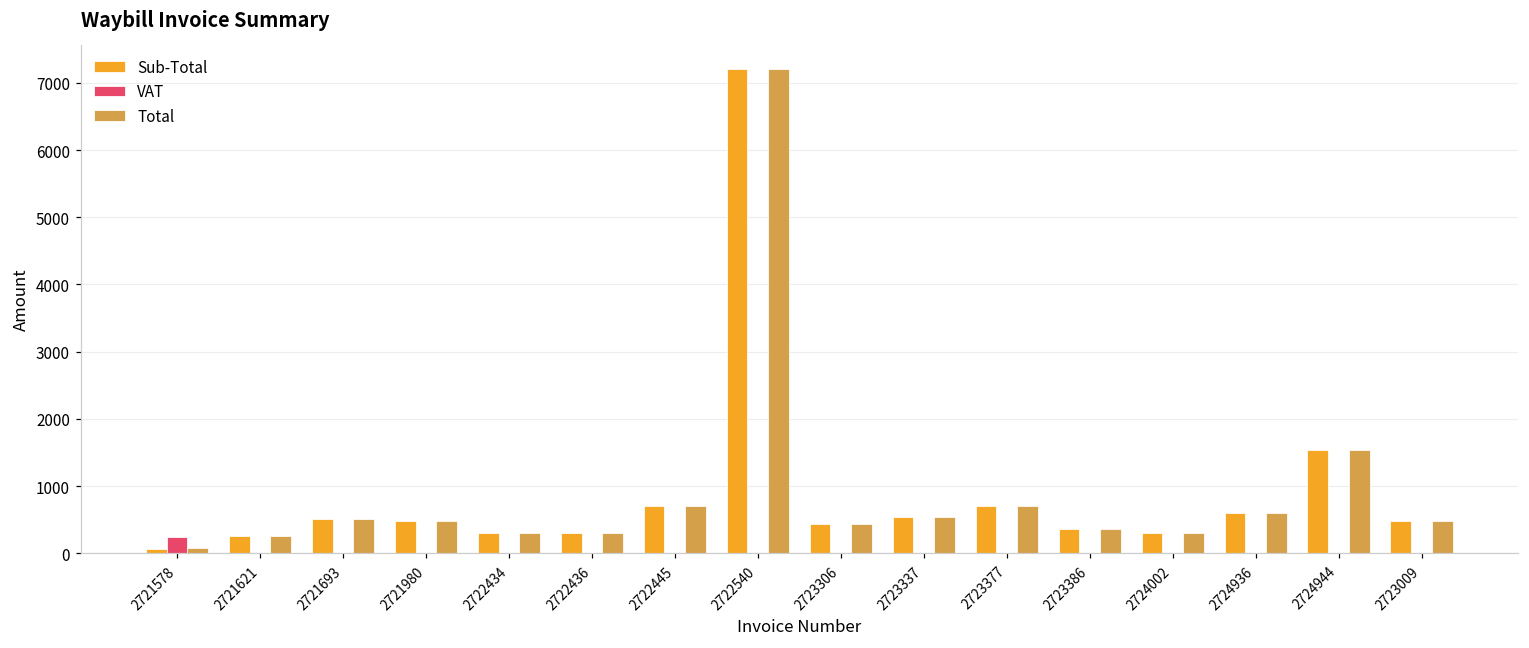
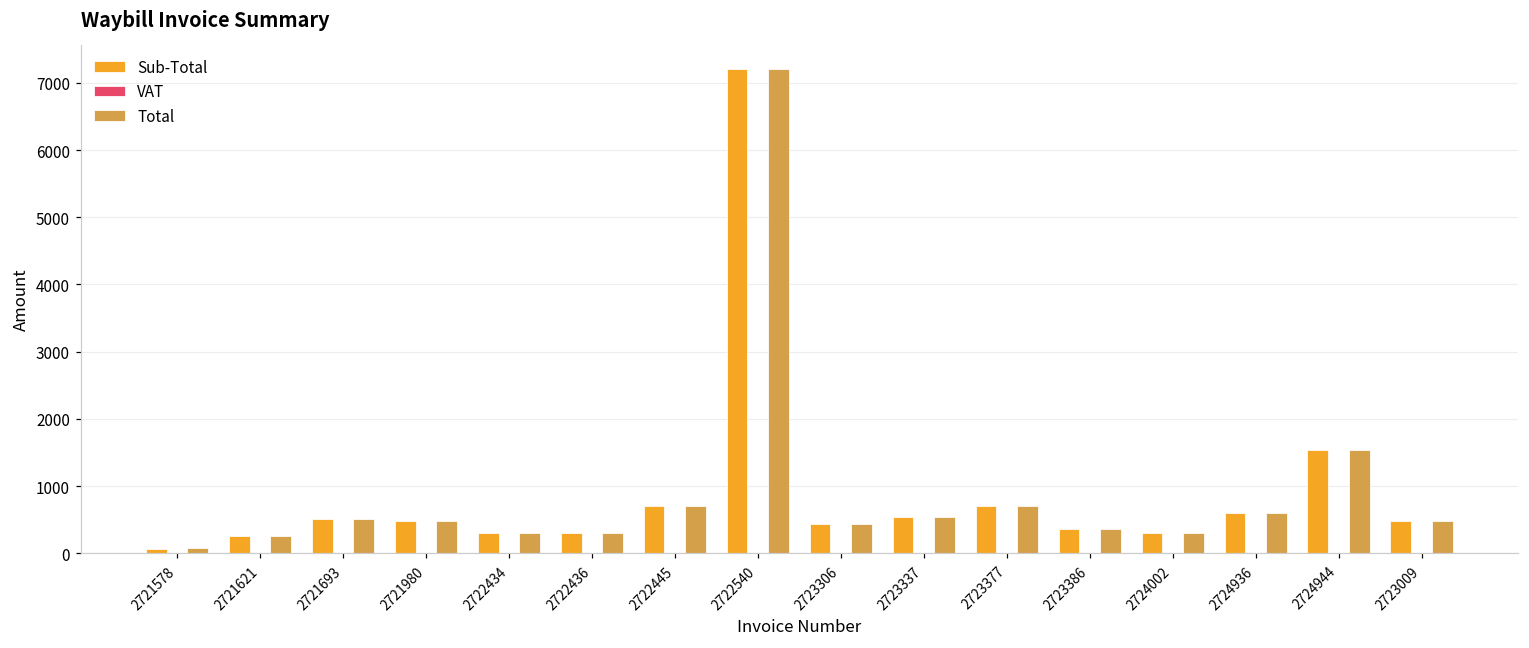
  {
    "VAT": {
-     "2721578": 200,
+     "2721578": 0,
      "2721621": 0,
      "2721693": 0,
      "2721980": 0,
      "2722434": 0,
      "2722436": 0,
      "2722445": 0,
      "2722540": 0,
      "2723306": 0,
      "2723337": 0,
      "2723377": 0,
      "2723386": 0,
      "2724002": 0,
      "2724936": 0,
      "2724944": 0,
      "2723009": 0
    }
  }
